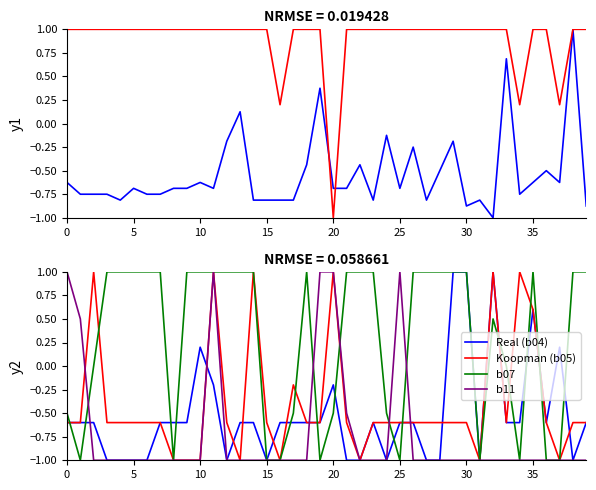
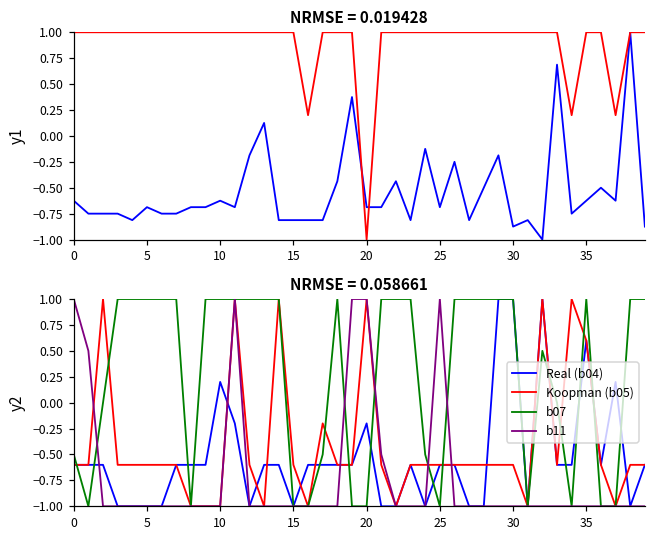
  {
    "NRMSE = 0.058661": {
      "b07": {
        "0": -0.5,
        "5": 1.0,
        "10": 1.0,
-       "20": -0.5,
+       "20": -1.0,
        "25": -1.0,
        "35": 1.0
      },
      "b11": {
        "0": 1.0,
        "25": 1.0,
        "30": -1.0,
        "35": -1.0
      }
    }
  }
